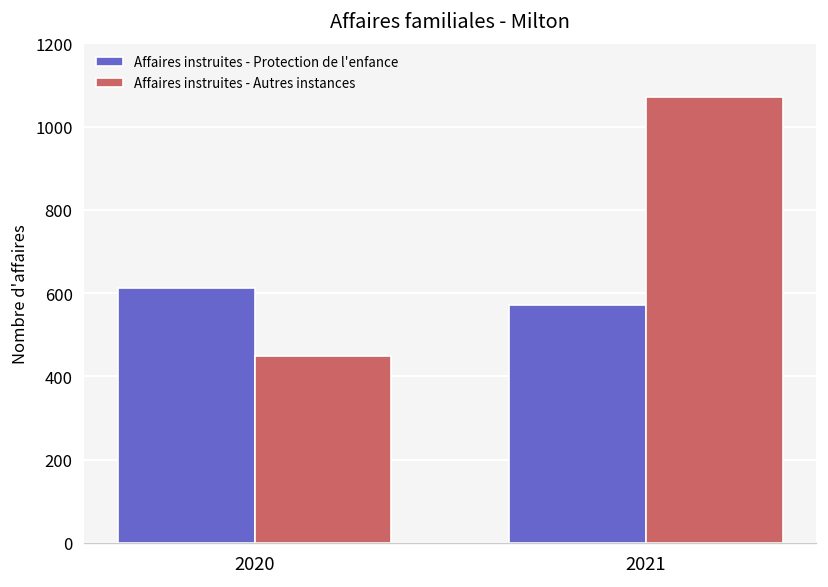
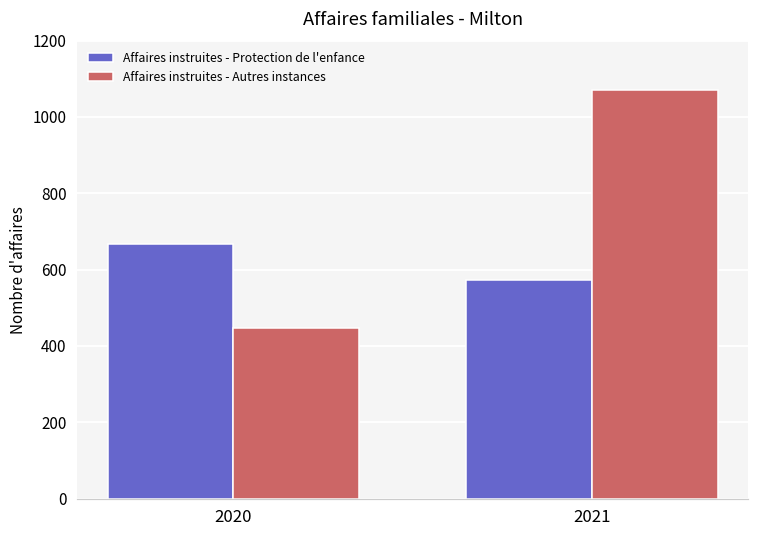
  {
    "Affaires instruites - Protection de l'enfance": {
-     "2020": 610,
+     "2020": 670,
      "2021": 570
    },
    "Affaires instruites - Autres instances": {
      "2020": 450,
      "2021": 1070
    }
  }
